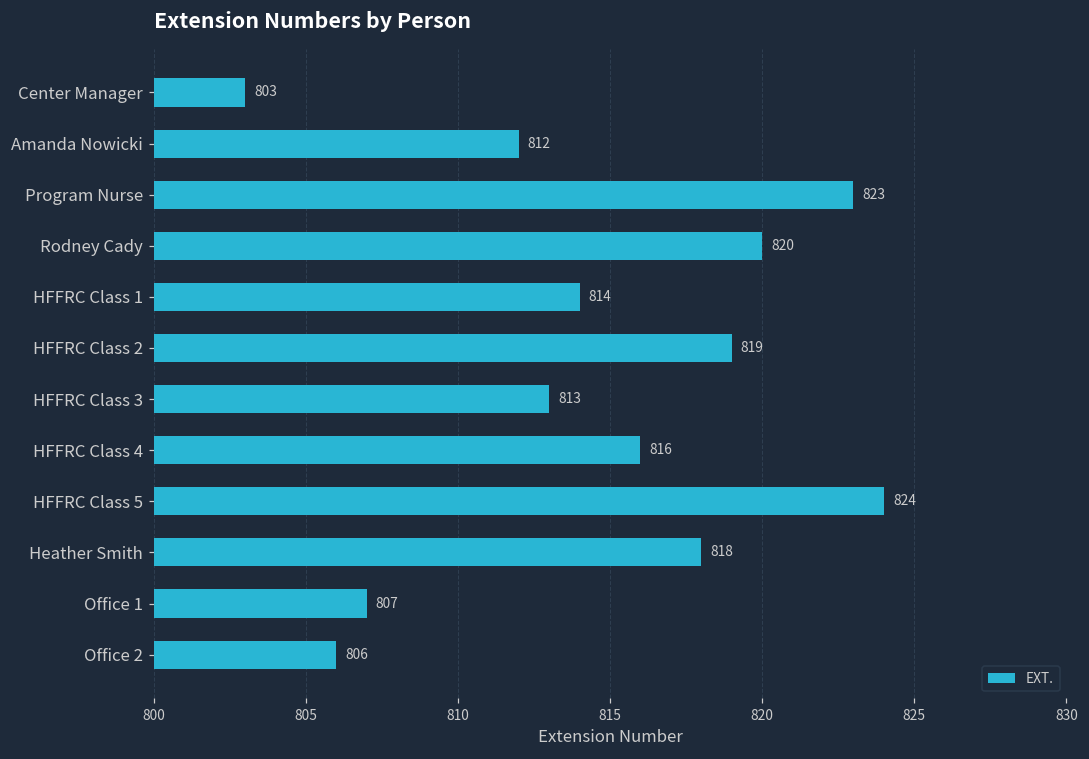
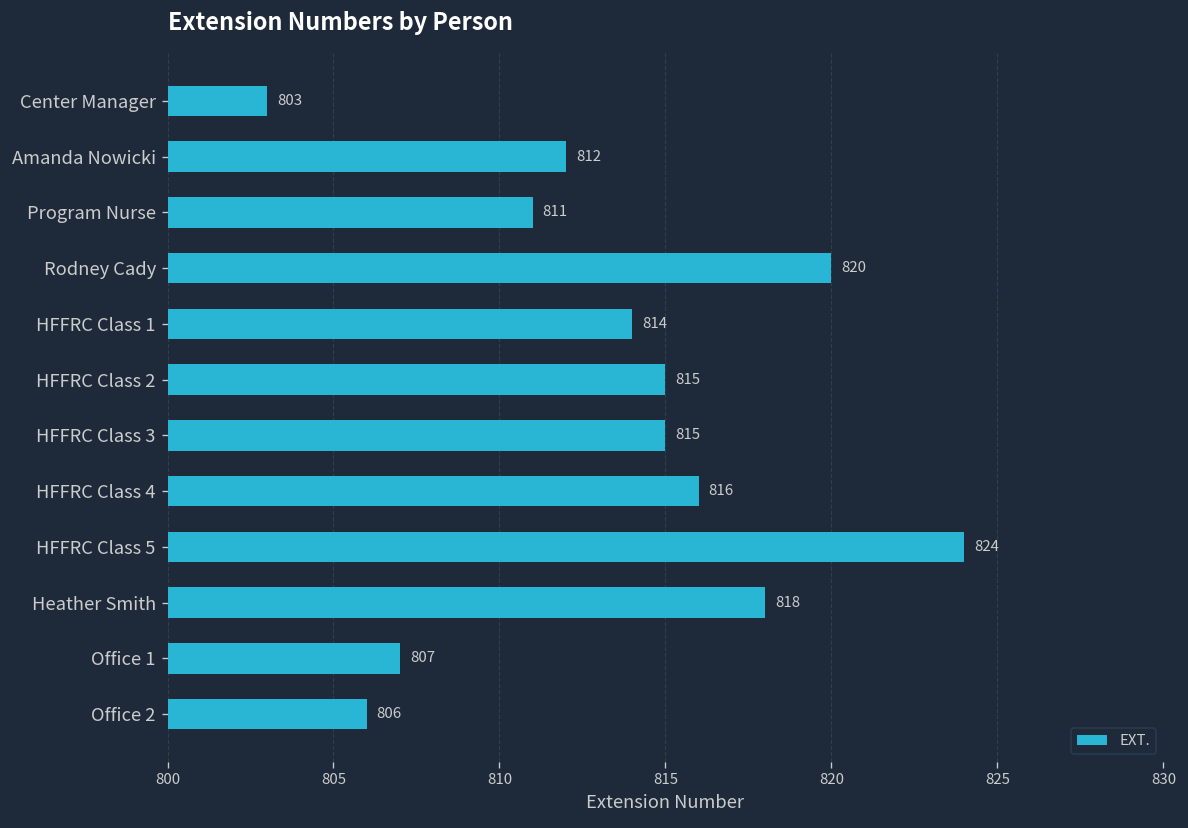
  {
    "Center Manager": 803,
    "Amanda Nowicki": 812,
-   "Program Nurse": 823,
+   "Program Nurse": 811,
    "Rodney Cady": 820,
    "HFFRC Class 1": 814,
-   "HFFRC Class 2": 819,
-   "HFFRC Class 3": 813,
+   "HFFRC Class 2": 815,
+   "HFFRC Class 3": 815,
    "HFFRC Class 4": 816,
    "HFFRC Class 5": 824,
    "Heather Smith": 818,
    "Office 1": 807,
    "Office 2": 806
  }
